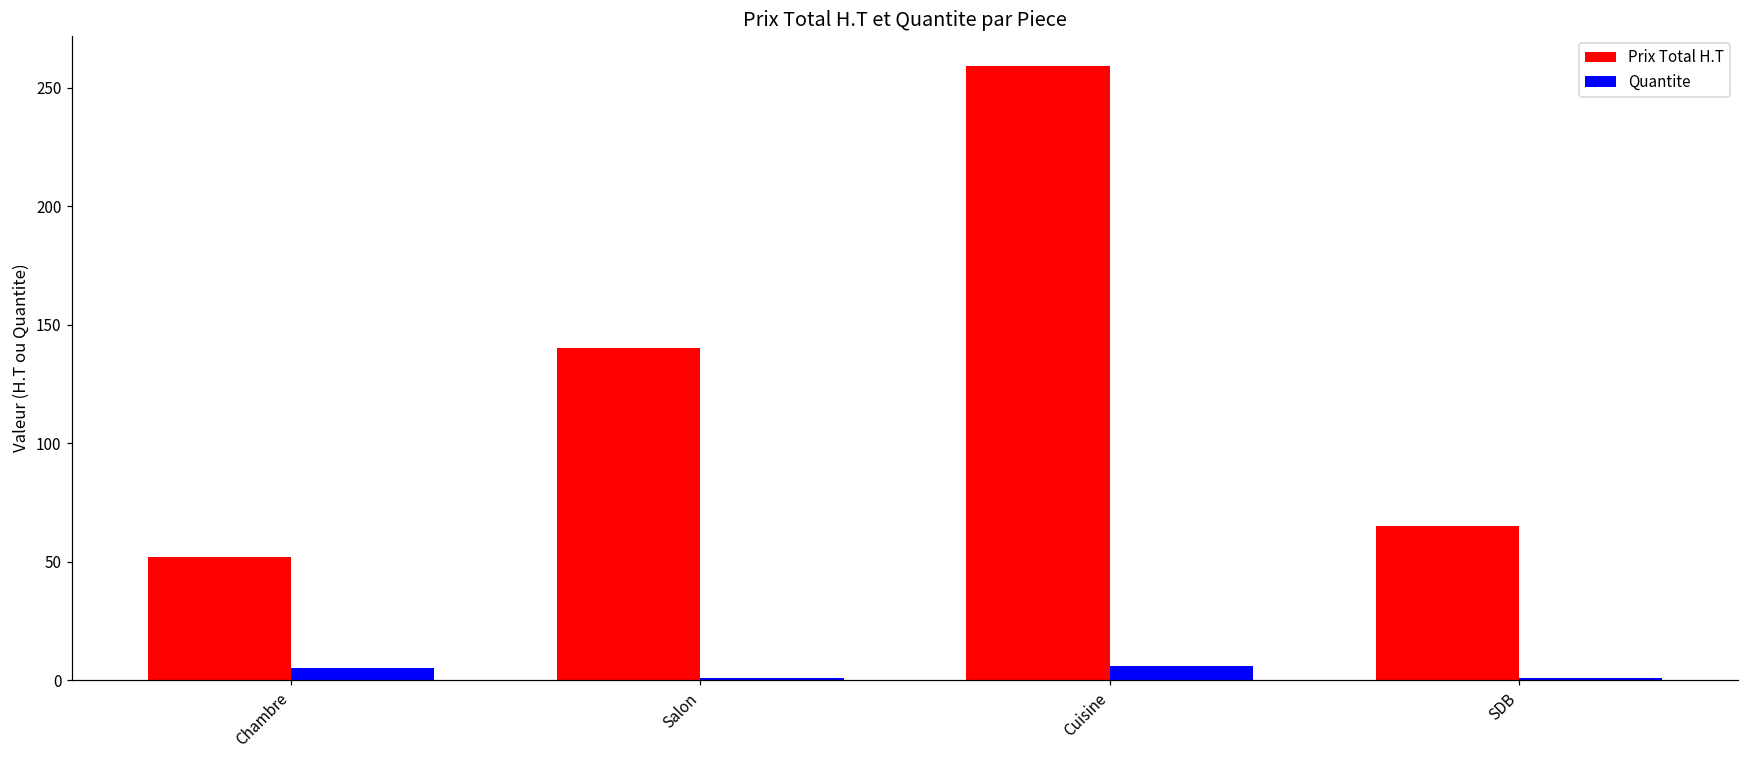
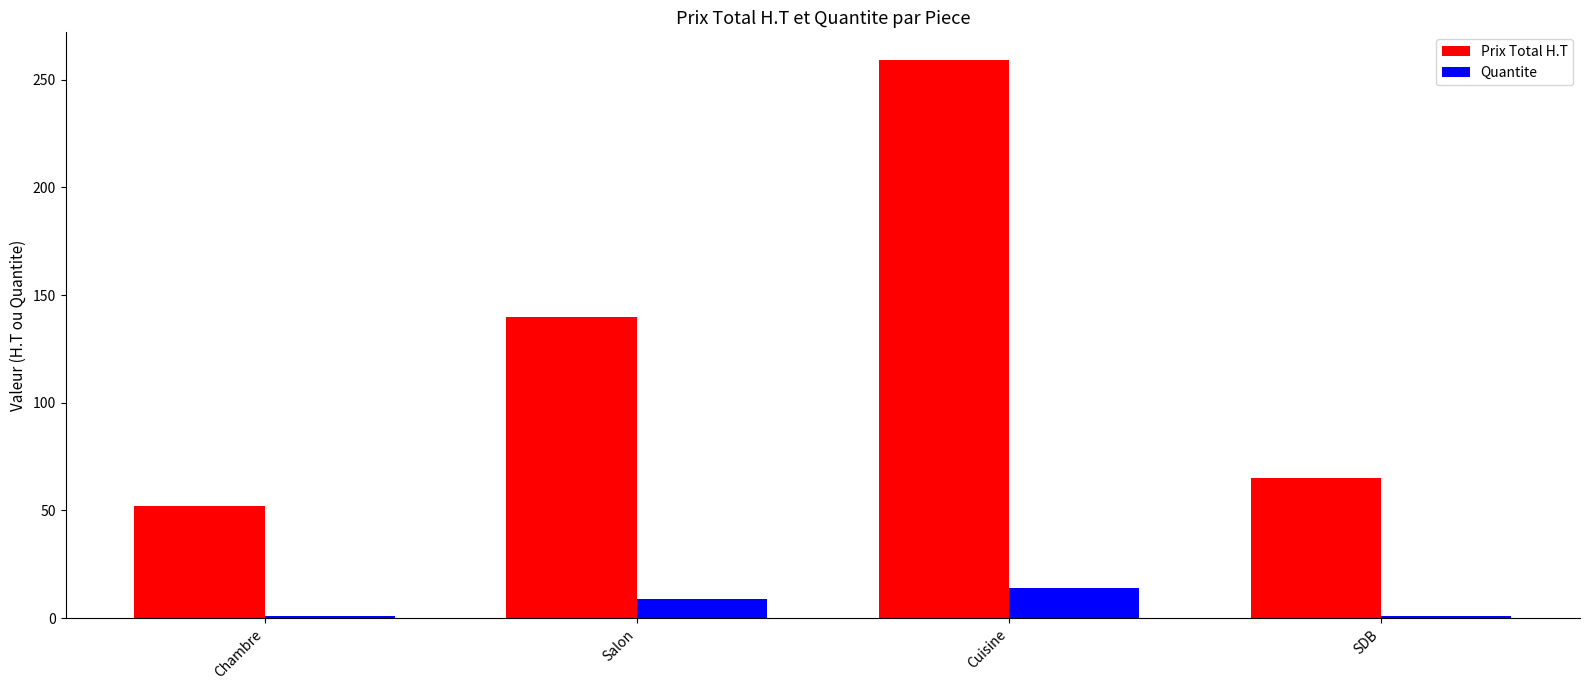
  {
    "Prix Total H.T": {
      "Chambre": 52,
      "Salon": 140,
      "Cuisine": 259,
      "SDB": 65
    },
    "Quantite": {
-     "Chambre": 5,
-     "Salon": 1,
-     "Cuisine": 6
+     "Chambre": 1,
+     "Salon": 9,
+     "Cuisine": 14
    }
  }
